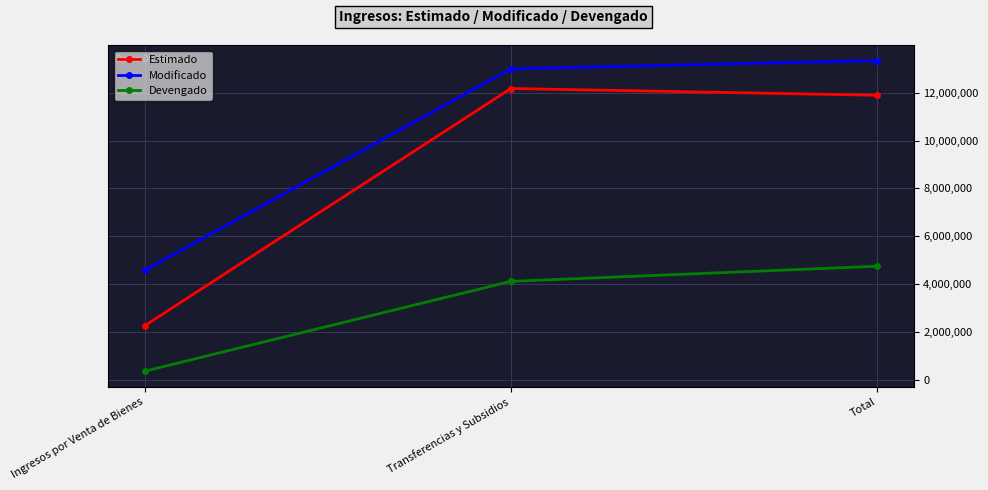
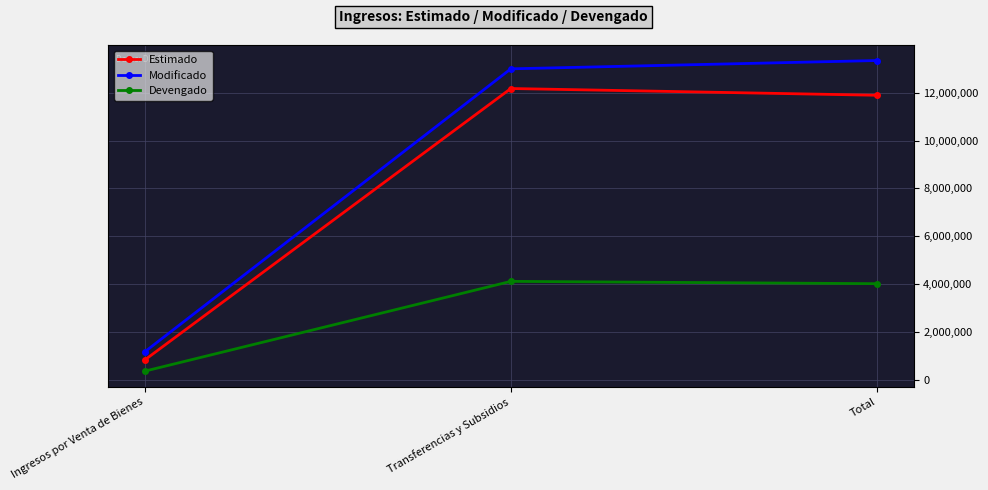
  {
    "Estimado": {
-     "Ingresos por Venta de Bienes": "2,300,000",
+     "Ingresos por Venta de Bienes": "800,000",
      "Transferencias y Subsidios": "12,200,000",
      "Total": "11,900,000"
    },
    "Modificado": {
-     "Ingresos por Venta de Bienes": "4,600,000",
+     "Ingresos por Venta de Bienes": "1,200,000",
      "Transferencias y Subsidios": "13,000,000",
      "Total": "13,300,000"
    },
    "Devengado": {
      "Ingresos por Venta de Bienes": "400,000",
      "Transferencias y Subsidios": "4,100,000",
-     "Total": "4,700,000"
+     "Total": "4,000,000"
    }
  }
